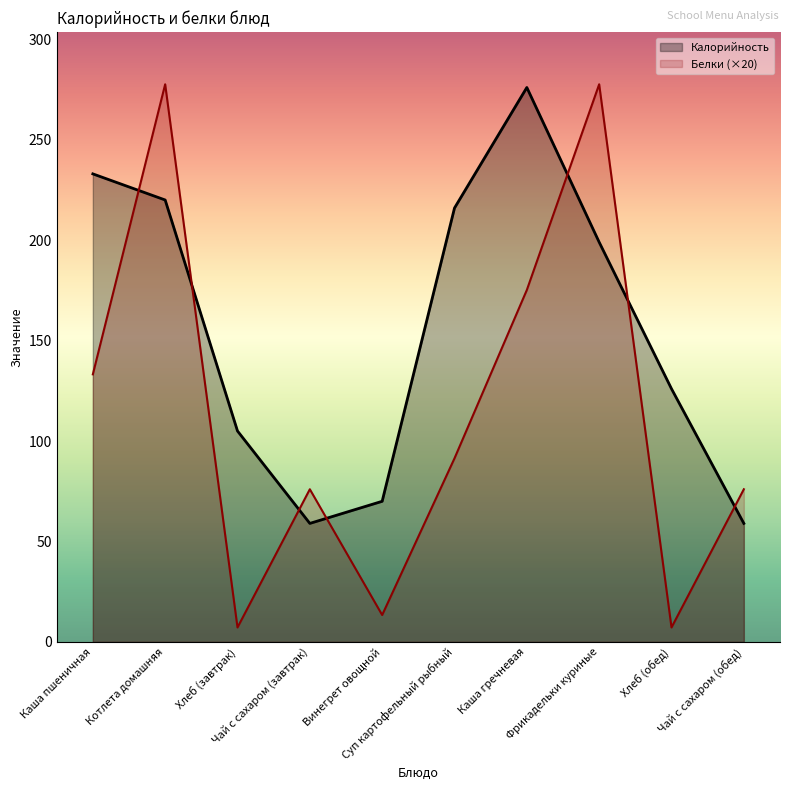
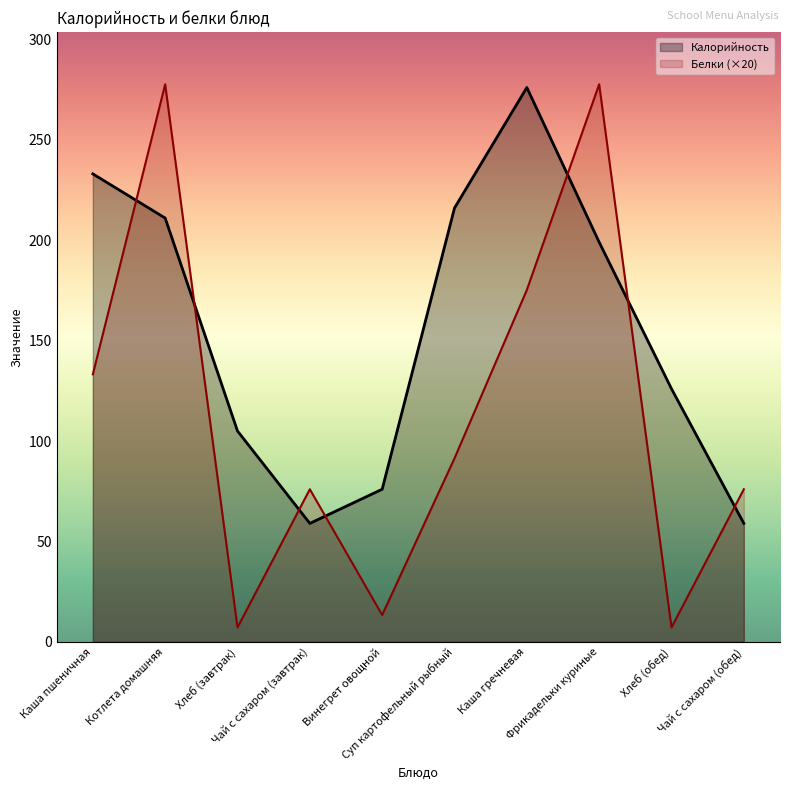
  {
    "Калорийность": {
      "Каша пшеничная": 233,
-     "Котлета домашняя": 220,
+     "Котлета домашняя": 211,
      "Хлеб (завтрак)": 105,
      "Чай с сахаром (завтрак)": 59,
-     "Винегрет овощной": 70,
+     "Винегрет овощной": 76,
      "Суп картофельный рыбный": 216,
      "Каша гречневая": 276,
      "Фрикадельки куриные": 199,
      "Хлеб (обед)": 126,
      "Чай с сахаром (обед)": 59
    },
    "Белки (×20)": {
      "Каша пшеничная": 133,
      "Котлета домашняя": 278,
      "Хлеб (завтрак)": 7,
      "Чай с сахаром (завтрак)": 76,
      "Винегрет овощной": 13,
      "Суп картофельный рыбный": 91,
      "Каша гречневая": 175,
      "Фрикадельки куриные": 278,
      "Хлеб (обед)": 7,
      "Чай с сахаром (обед)": 76
    }
  }
